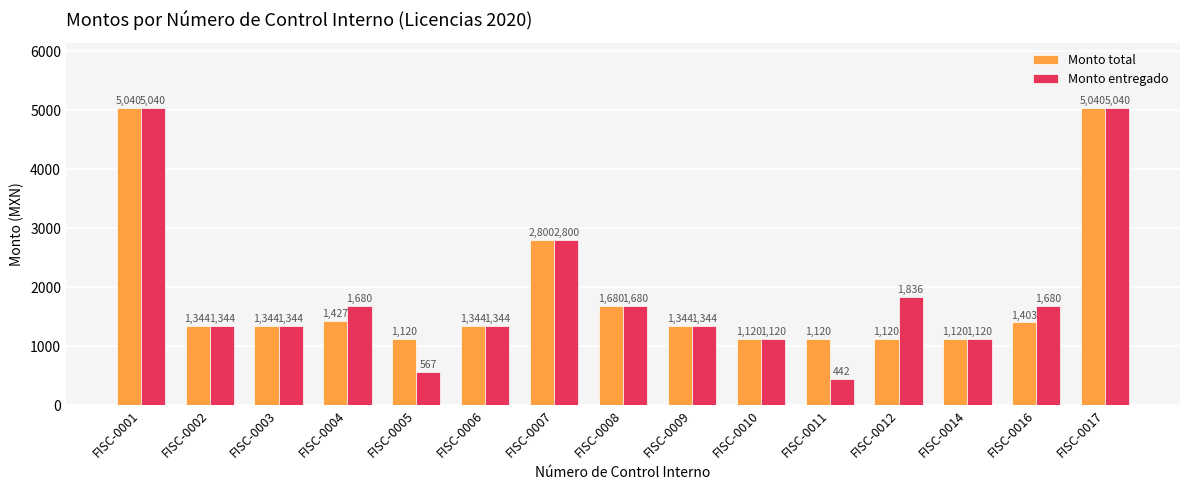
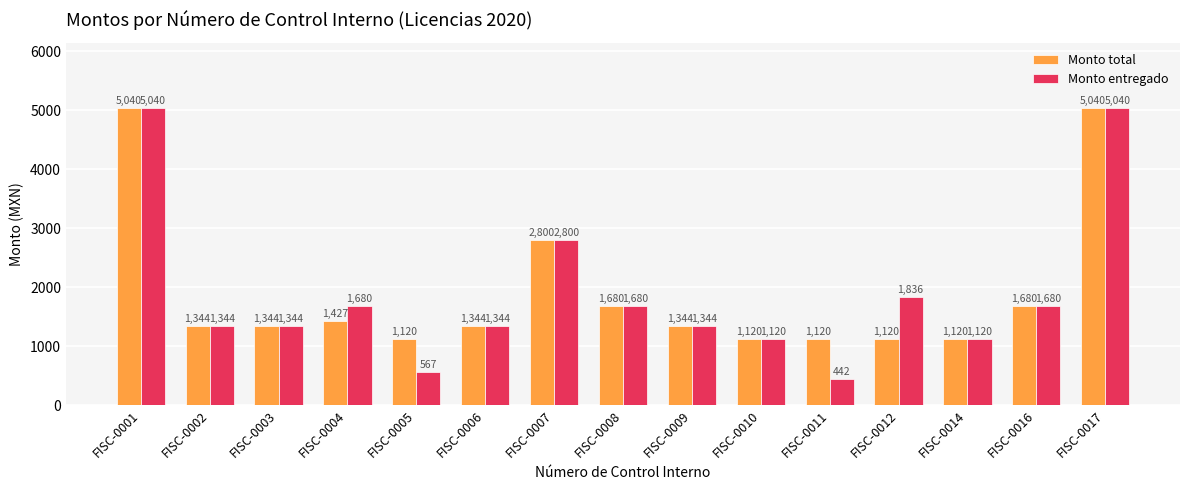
  {
    "Monto total": {
      "FISC-0001": "5,040",
      "FISC-0002": "1,344",
      "FISC-0003": "1,344",
      "FISC-0004": "1,427",
      "FISC-0005": "1,120",
      "FISC-0006": "1,344",
      "FISC-0007": "2,800",
      "FISC-0008": "1,680",
      "FISC-0009": "1,344",
      "FISC-0010": "1,120",
      "FISC-0011": "1,120",
      "FISC-0012": "1,120",
      "FISC-0014": "1,120",
-     "FISC-0016": "1,403",
+     "FISC-0016": "1,680",
      "FISC-0017": "5,040"
    },
    "Monto entregado": {
      "FISC-0001": "5,040",
      "FISC-0002": "1,344",
      "FISC-0003": "1,344",
      "FISC-0004": "1,680",
      "FISC-0005": "567",
      "FISC-0006": "1,344",
      "FISC-0007": "2,800",
      "FISC-0008": "1,680",
      "FISC-0009": "1,344",
      "FISC-0010": "1,120",
      "FISC-0011": "442",
      "FISC-0012": "1,836",
      "FISC-0014": "1,120",
      "FISC-0016": "1,680",
      "FISC-0017": "5,040"
    }
  }
